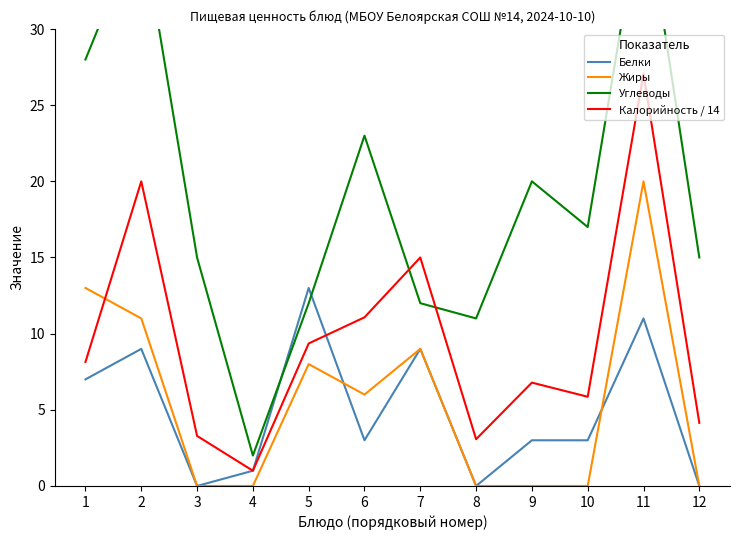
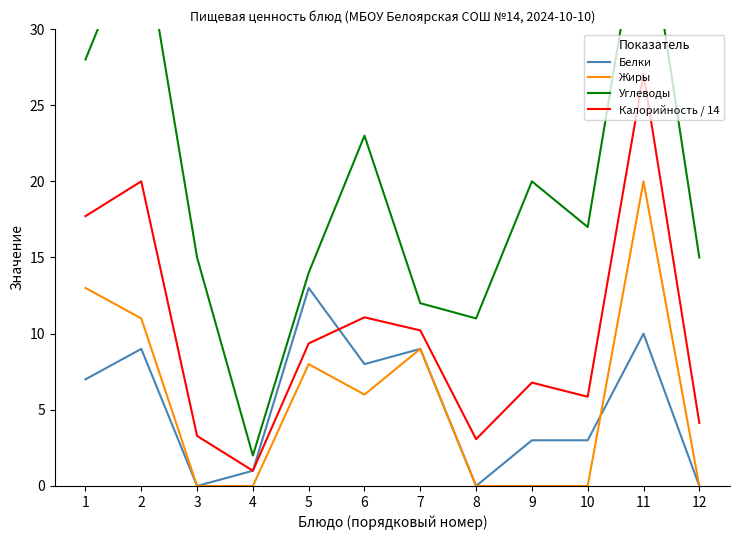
  {
    "Белки": {
      "1": 7,
      "2": 9,
      "5": 13,
-     "6": 3,
+     "6": 8,
      "9": 3,
      "10": 3,
-     "11": 11
+     "11": 10
    },
    "Жиры": {
      "1": 13.0,
      "2": 11.0,
      "4": 0.0,
      "5": 8.0,
      "6": 6.0,
      "9": 0.0,
      "10": 0.0,
      "11": 20.0
    },
    "Углеводы": {
      "1": 28,
      "3": 15,
      "4": 2,
-     "5": 12,
+     "5": 14,
      "6": 23,
      "7": 12,
      "8": 11,
      "9": 20,
      "10": 17,
      "12": 15
    },
    "Калорийность / 14": {
-     "1": 8.1,
+     "1": 17.7,
      "2": 20.0,
      "3": 3.3,
      "5": 9.4,
      "6": 11.1,
-     "7": 15.0,
+     "7": 10.2,
      "8": 3.1,
      "9": 6.8,
      "10": 5.9,
      "12": 4.1
    }
  }
